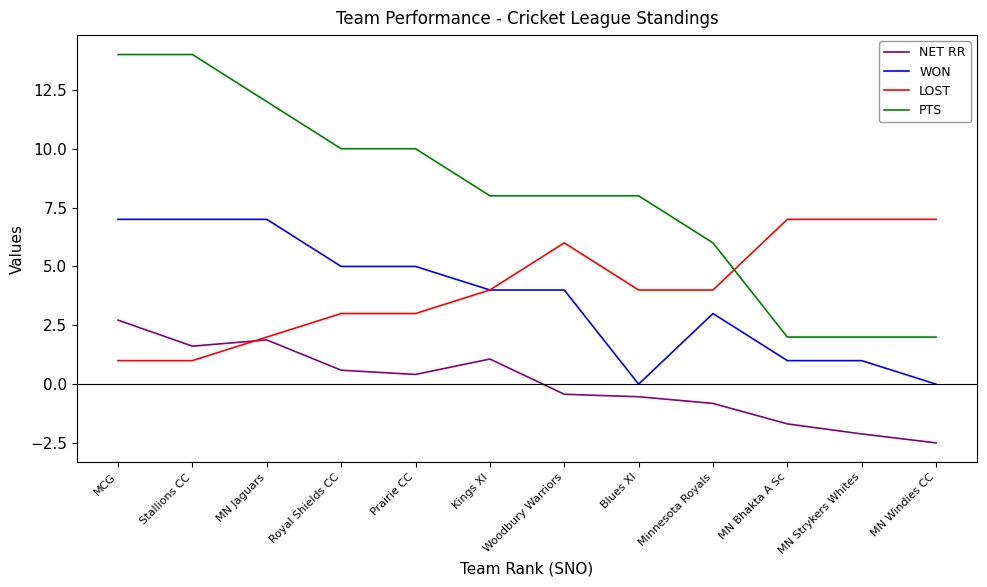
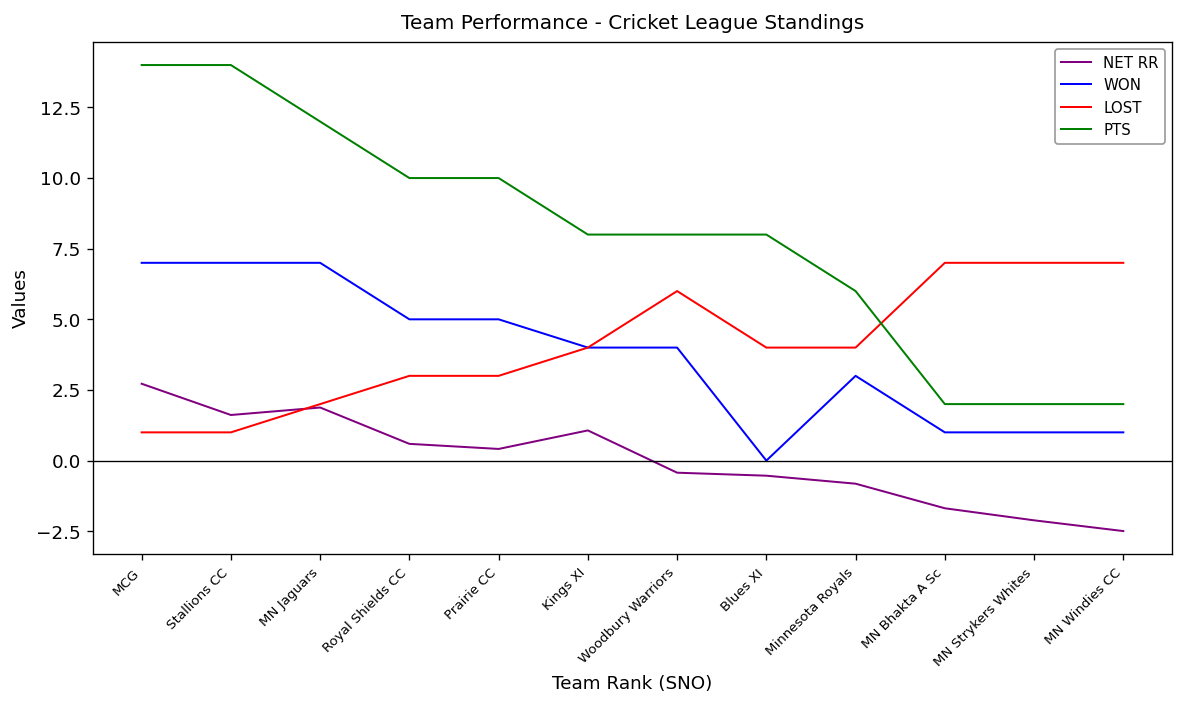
  {
    "NET RR": {
      "MCG": 2.7,
      "Stallions CC": 1.6,
      "MN Jaguars": 1.9,
      "Royal Shields CC": 0.6,
      "Prairie CC": 0.4,
      "Kings XI": 1,
      "Woodbury Warriors": -0.4,
      "Blues XI": -0.5,
      "Minnesota Royals": -0.8,
      "MN Bhakta A Sc": -1.7,
      "MN Strykers Whites": -2.1,
      "MN Windies CC": -2.5
    },
    "WON": {
      "MCG": 7,
      "Stallions CC": 7,
      "MN Jaguars": 7,
      "Royal Shields CC": 5,
      "Prairie CC": 5,
      "Woodbury Warriors": 4,
      "Blues XI": 0,
      "Minnesota Royals": 3,
      "MN Bhakta A Sc": 1,
      "MN Strykers Whites": 1,
-     "MN Windies CC": 0
+     "MN Windies CC": 1
    },
    "LOST": {
      "MCG": 1,
      "Stallions CC": 1,
      "MN Jaguars": 2,
      "Royal Shields CC": 3,
      "Prairie CC": 3,
      "Woodbury Warriors": 6,
      "Blues XI": 4,
      "Minnesota Royals": 4,
      "MN Bhakta A Sc": 7,
      "MN Strykers Whites": 7,
      "MN Windies CC": 7
    },
    "PTS": {
      "MCG": 14,
      "Stallions CC": 14,
      "MN Jaguars": 12,
      "Royal Shields CC": 10,
      "Prairie CC": 10,
      "Kings XI": 8,
      "Woodbury Warriors": 8,
      "Blues XI": 8,
      "Minnesota Royals": 6,
      "MN Bhakta A Sc": 2,
      "MN Strykers Whites": 2,
      "MN Windies CC": 2
    }
  }
